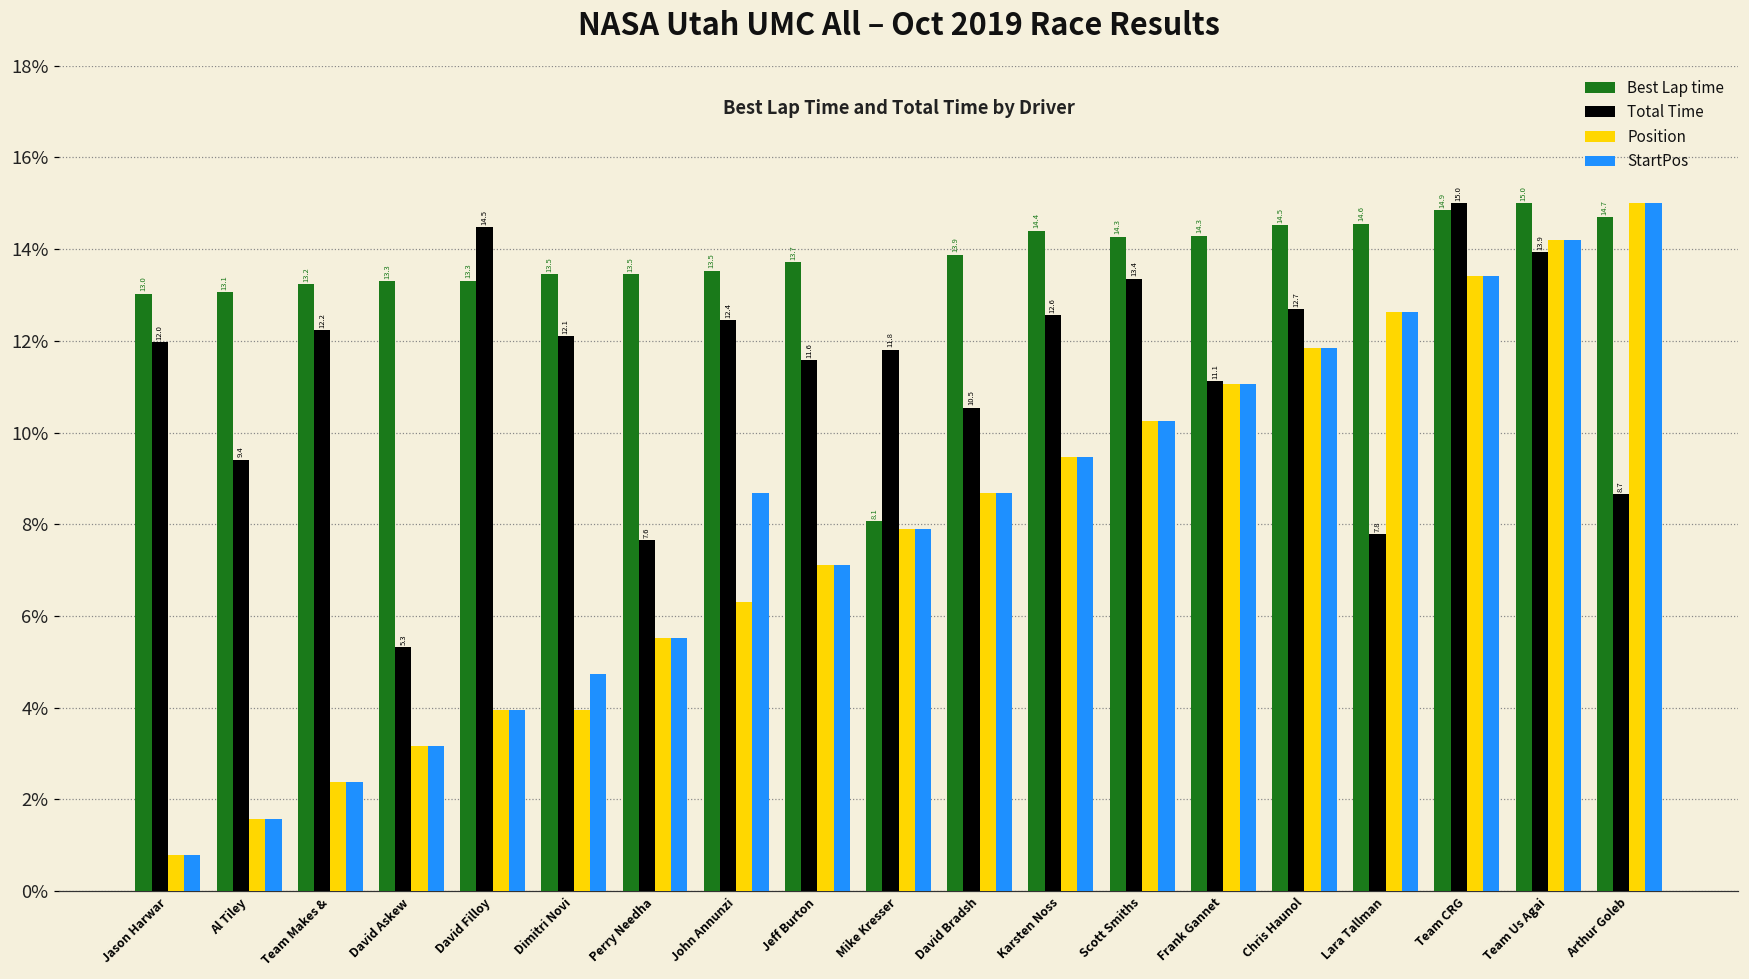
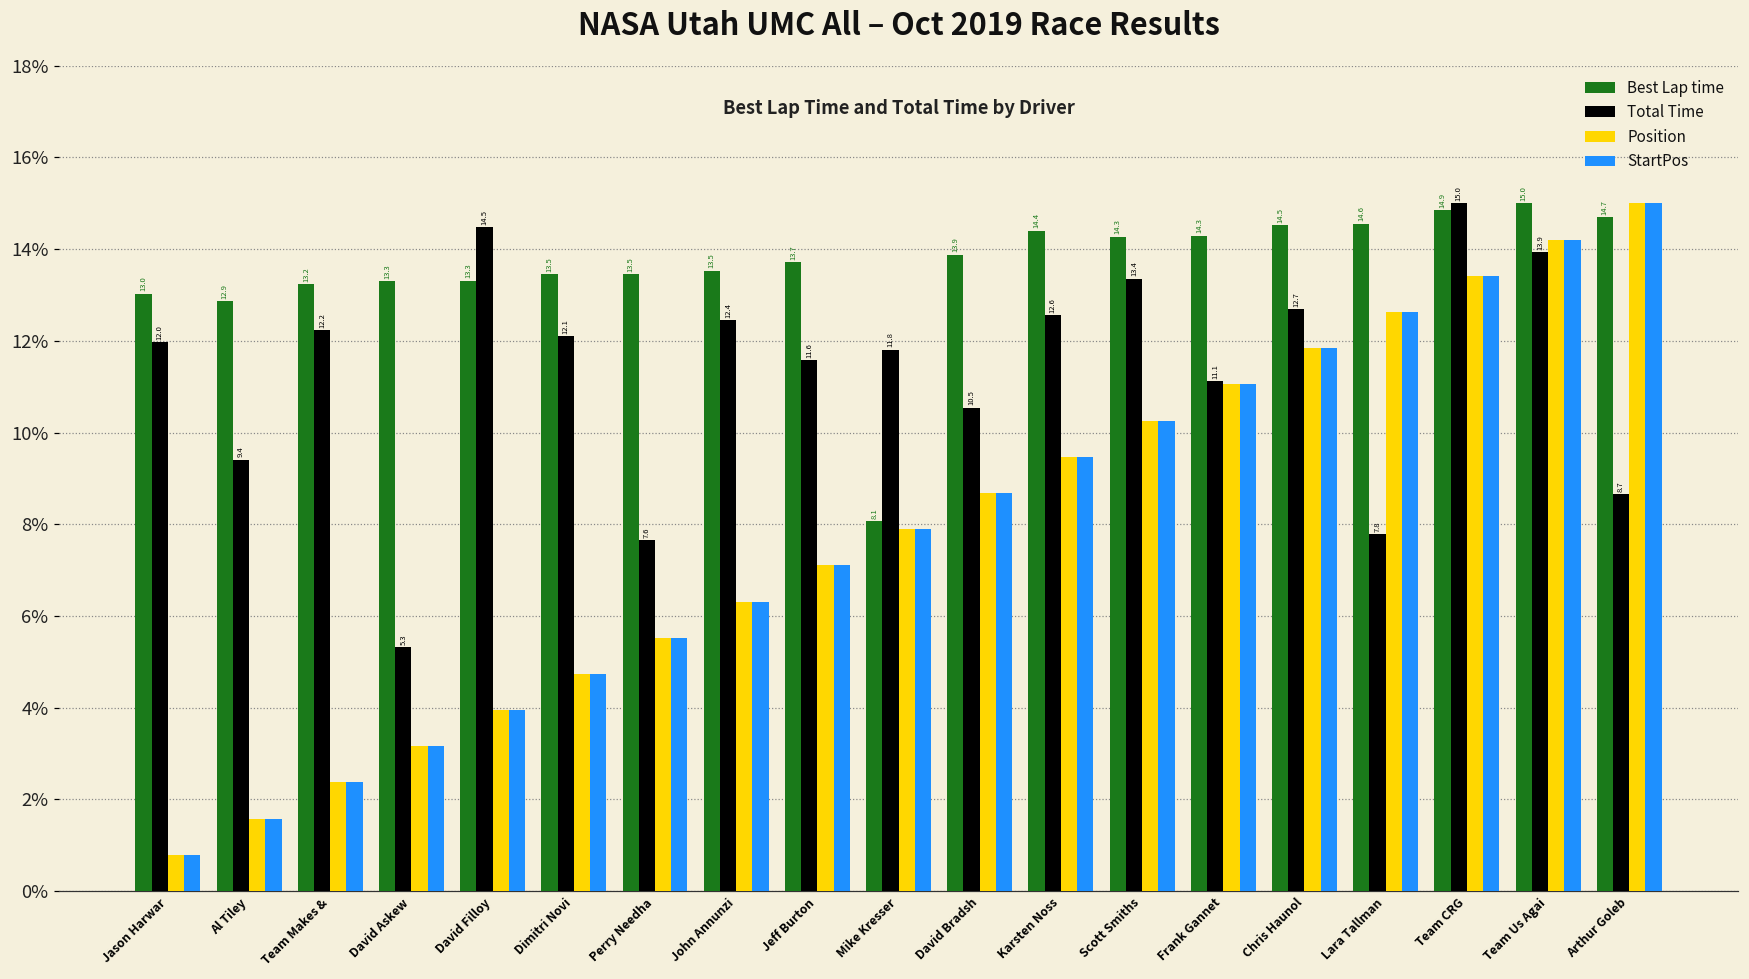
  {
    "Best Lap time": {
      "Jason Harwar": "13.0",
-     "Al Tiley": "13.1",
+     "Al Tiley": "12.9",
      "Team Makes &": "13.2",
      "David Askew": "13.3",
      "David Filloy": "13.3",
      "Dimitri Novi": "13.5",
      "Perry Needha": "13.5",
      "John Annunzi": "13.5",
      "Jeff Burton": "13.7",
      "Mike Kresser": "8.1",
      "David Bradsh": "13.9",
      "Karsten Noss": "14.4",
      "Scott Smiths": "14.3",
      "Frank Gannet": "14.3",
      "Chris Haunol": "14.5",
      "Lara Tallman": "14.6",
      "Team CRG": "14.9",
      "Team Us Agai": "15.0",
      "Arthur Goleb": "14.7"
    },
    "Total Time": {
      "Jason Harwar": "12.0",
      "Al Tiley": "9.4",
      "Team Makes &": "12.2",
      "David Askew": "5.3",
      "David Filloy": "14.5",
      "Dimitri Novi": "12.1",
      "Perry Needha": "7.6",
      "John Annunzi": "12.4",
      "Jeff Burton": "11.6",
      "Mike Kresser": "11.8",
      "David Bradsh": "10.5",
      "Karsten Noss": "12.6",
      "Scott Smiths": "13.4",
      "Frank Gannet": "11.1",
      "Chris Haunol": "12.7",
      "Lara Tallman": "7.8",
      "Team CRG": "15.0",
      "Team Us Agai": "13.9",
      "Arthur Goleb": "8.7"
    },
    "Position": {
      "Jason Harwar": "0.8%",
      "Al Tiley": "1.6%",
      "Team Makes &": "2.4%",
      "David Askew": "3.2%",
      "David Filloy": "3.9%",
-     "Dimitri Novi": "3.9%",
+     "Dimitri Novi": "4.7%",
      "Perry Needha": "5.5%",
      "John Annunzi": "6.3%",
      "Jeff Burton": "7.1%",
      "Mike Kresser": "7.9%",
      "David Bradsh": "8.7%",
      "Karsten Noss": "9.5%",
      "Scott Smiths": "10.3%",
      "Chris Haunol": "11.8%",
      "Lara Tallman": "12.6%",
      "Team CRG": "13.4%",
      "Team Us Agai": "14.2%",
      "Arthur Goleb": "15.0%"
    },
    "StartPos": {
      "Jason Harwar": "0.8%",
      "Al Tiley": "1.6%",
      "Team Makes &": "2.4%",
      "David Askew": "3.2%",
      "David Filloy": "3.9%",
      "Dimitri Novi": "4.7%",
      "Perry Needha": "5.5%",
-     "John Annunzi": "8.7%",
+     "John Annunzi": "6.3%",
      "Jeff Burton": "7.1%",
      "Mike Kresser": "7.9%",
      "David Bradsh": "8.7%",
      "Karsten Noss": "9.5%",
      "Scott Smiths": "10.3%",
      "Chris Haunol": "11.8%",
      "Lara Tallman": "12.6%",
      "Team CRG": "13.4%",
      "Team Us Agai": "14.2%",
      "Arthur Goleb": "15.0%"
    }
  }
